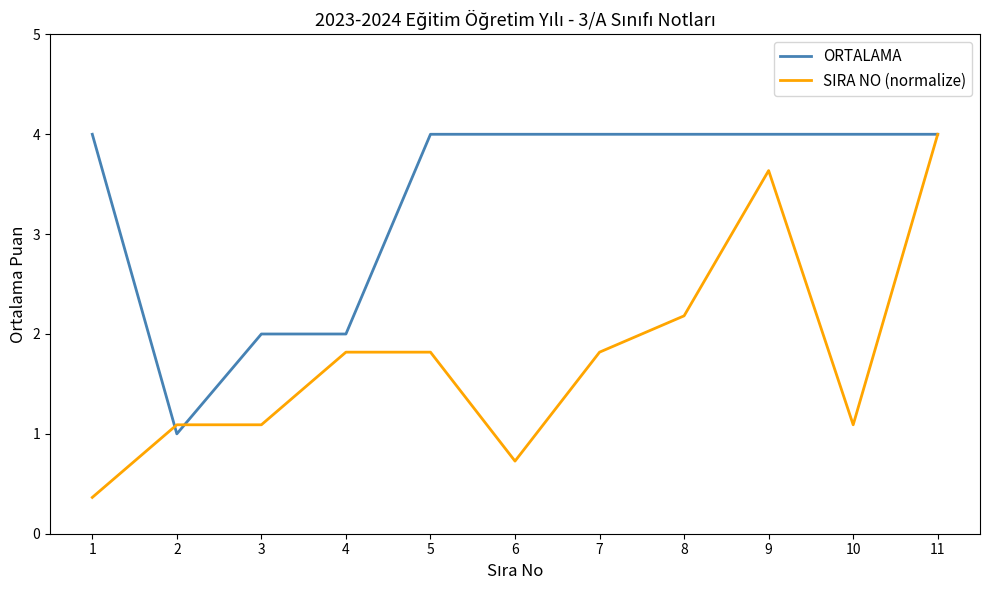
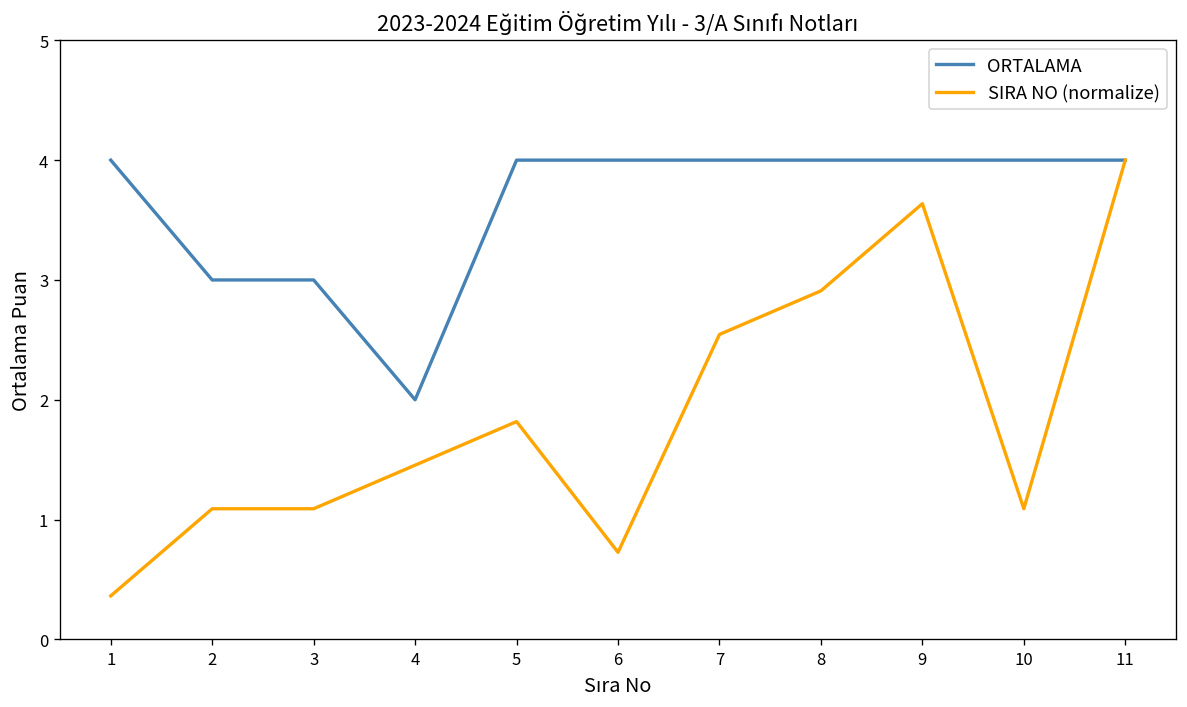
  {
    "ORTALAMA": {
      "1": 4,
-     "2": 1,
-     "3": 2,
+     "2": 3,
+     "3": 3,
      "4": 2,
      "5": 4,
      "6": 4,
      "7": 4,
      "8": 4,
      "9": 4,
      "10": 4
    },
    "SIRA NO (normalize)": {
      "1": 0.4,
      "2": 1.1,
      "3": 1.1,
-     "4": 1.8,
+     "4": 1.5,
      "5": 1.8,
      "6": 0.7,
-     "7": 1.8,
-     "8": 2.2,
+     "7": 2.5,
+     "8": 2.9,
      "9": 3.6,
      "10": 1.1
    }
  }
